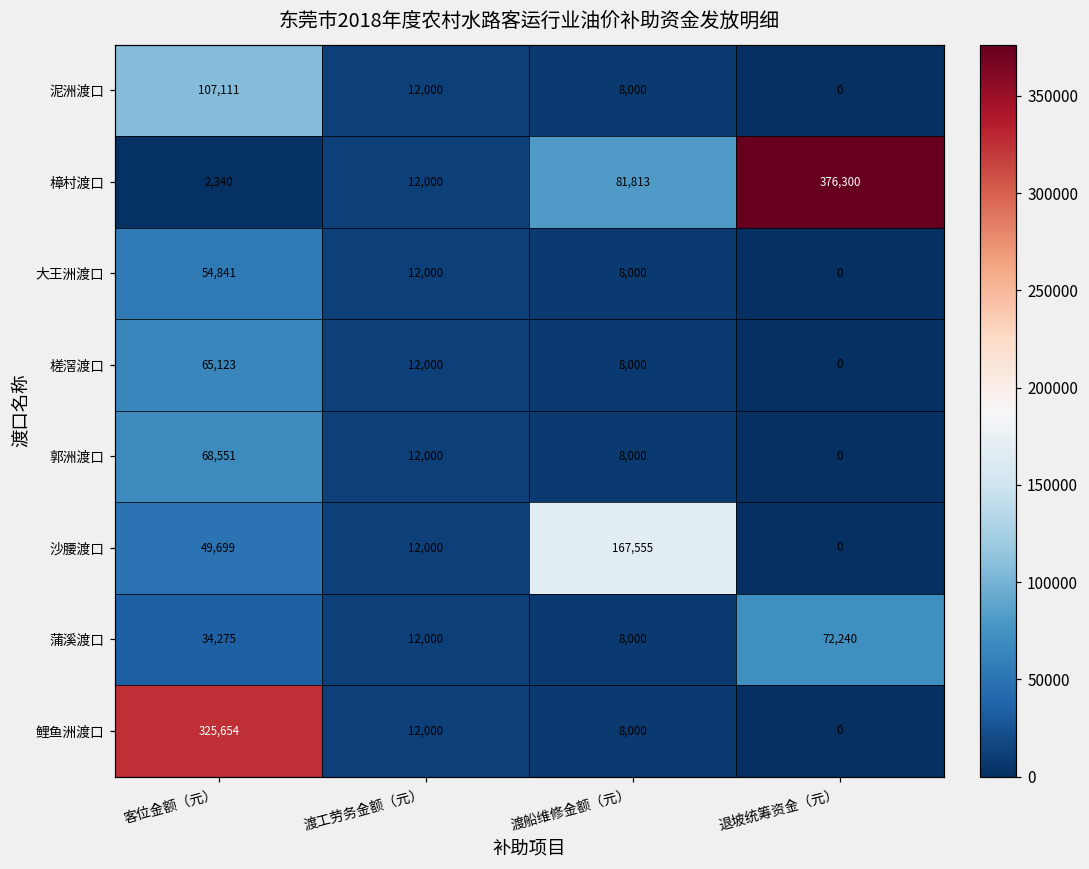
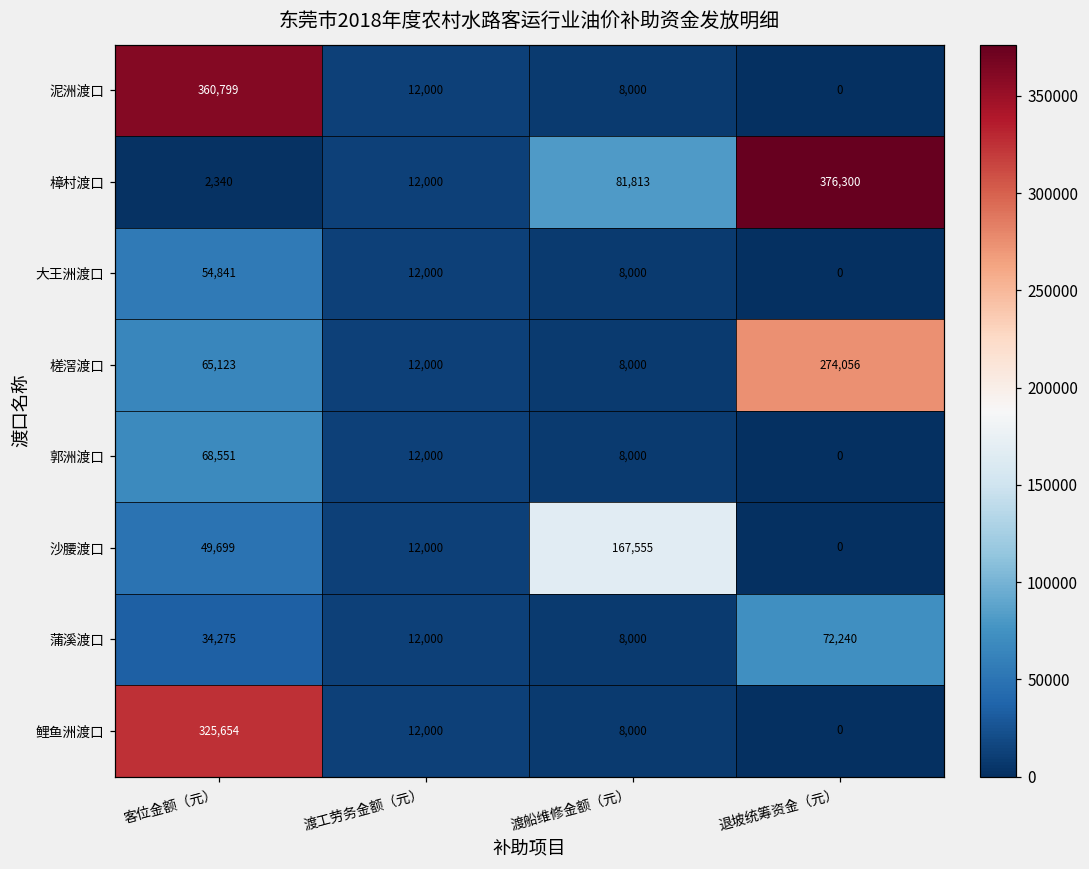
  {
    "泥洲渡口": {
-     "客位金额（元）": "107,111",
+     "客位金额（元）": "360,799",
      "渡工劳务金额（元）": "12,000",
      "渡船维修金额（元）": "8,000",
      "退坡统筹资金（元）": "0"
    },
    "樟村渡口": {
      "客位金额（元）": "2,340",
      "渡工劳务金额（元）": "12,000",
      "渡船维修金额（元）": "81,813",
      "退坡统筹资金（元）": "376,300"
    },
    "大王洲渡口": {
      "客位金额（元）": "54,841",
      "渡工劳务金额（元）": "12,000",
      "渡船维修金额（元）": "8,000",
      "退坡统筹资金（元）": "0"
    },
    "槎滘渡口": {
      "客位金额（元）": "65,123",
      "渡工劳务金额（元）": "12,000",
      "渡船维修金额（元）": "8,000",
-     "退坡统筹资金（元）": "0"
+     "退坡统筹资金（元）": "274,056"
    },
    "郭洲渡口": {
      "客位金额（元）": "68,551",
      "渡工劳务金额（元）": "12,000",
      "渡船维修金额（元）": "8,000",
      "退坡统筹资金（元）": "0"
    },
    "沙腰渡口": {
      "客位金额（元）": "49,699",
      "渡工劳务金额（元）": "12,000",
      "渡船维修金额（元）": "167,555",
      "退坡统筹资金（元）": "0"
    },
    "蒲溪渡口": {
      "客位金额（元）": "34,275",
      "渡工劳务金额（元）": "12,000",
      "渡船维修金额（元）": "8,000",
      "退坡统筹资金（元）": "72,240"
    },
    "鲤鱼洲渡口": {
      "客位金额（元）": "325,654",
      "渡工劳务金额（元）": "12,000",
      "渡船维修金额（元）": "8,000",
      "退坡统筹资金（元）": "0"
    }
  }
